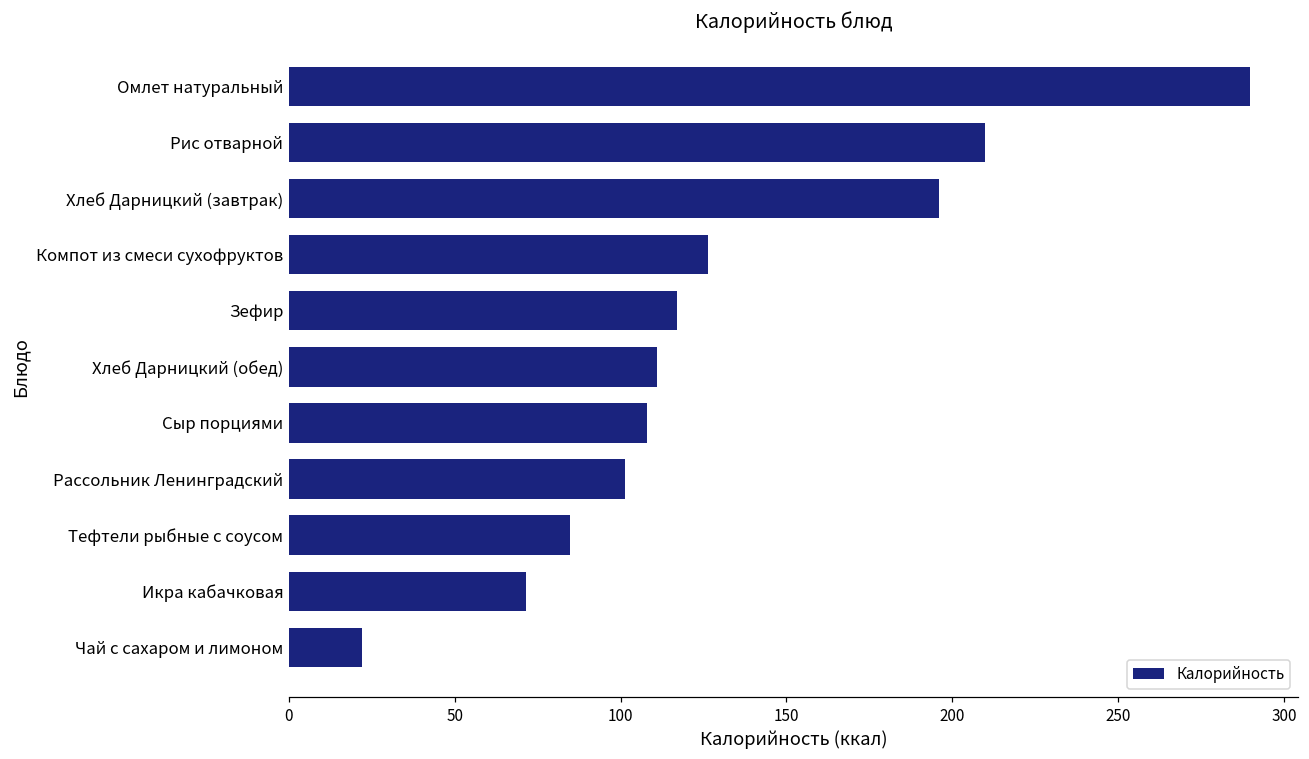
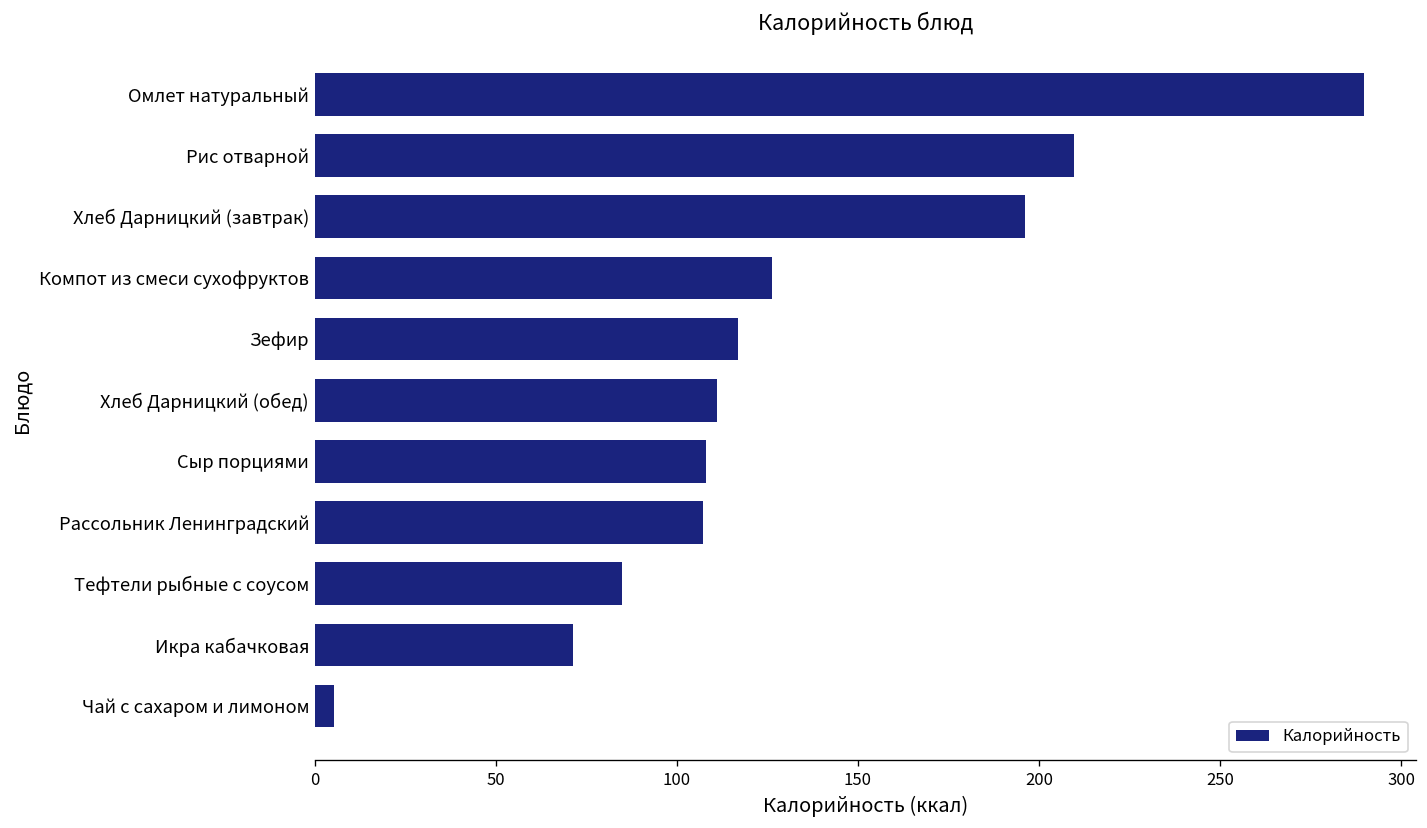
  {
    "Омлет натуральный": 290,
    "Рис отварной": 210,
    "Хлеб Дарницкий (завтрак)": 196,
    "Компот из смеси сухофруктов": 126,
    "Зефир": 117,
    "Хлеб Дарницкий (обед)": 111,
    "Сыр порциями": 108,
-   "Рассольник Ленинградский": 101,
+   "Рассольник Ленинградский": 107,
    "Тефтели рыбные с соусом": 85,
    "Икра кабачковая": 71,
-   "Чай с сахаром и лимоном": 22
+   "Чай с сахаром и лимоном": 5
  }
